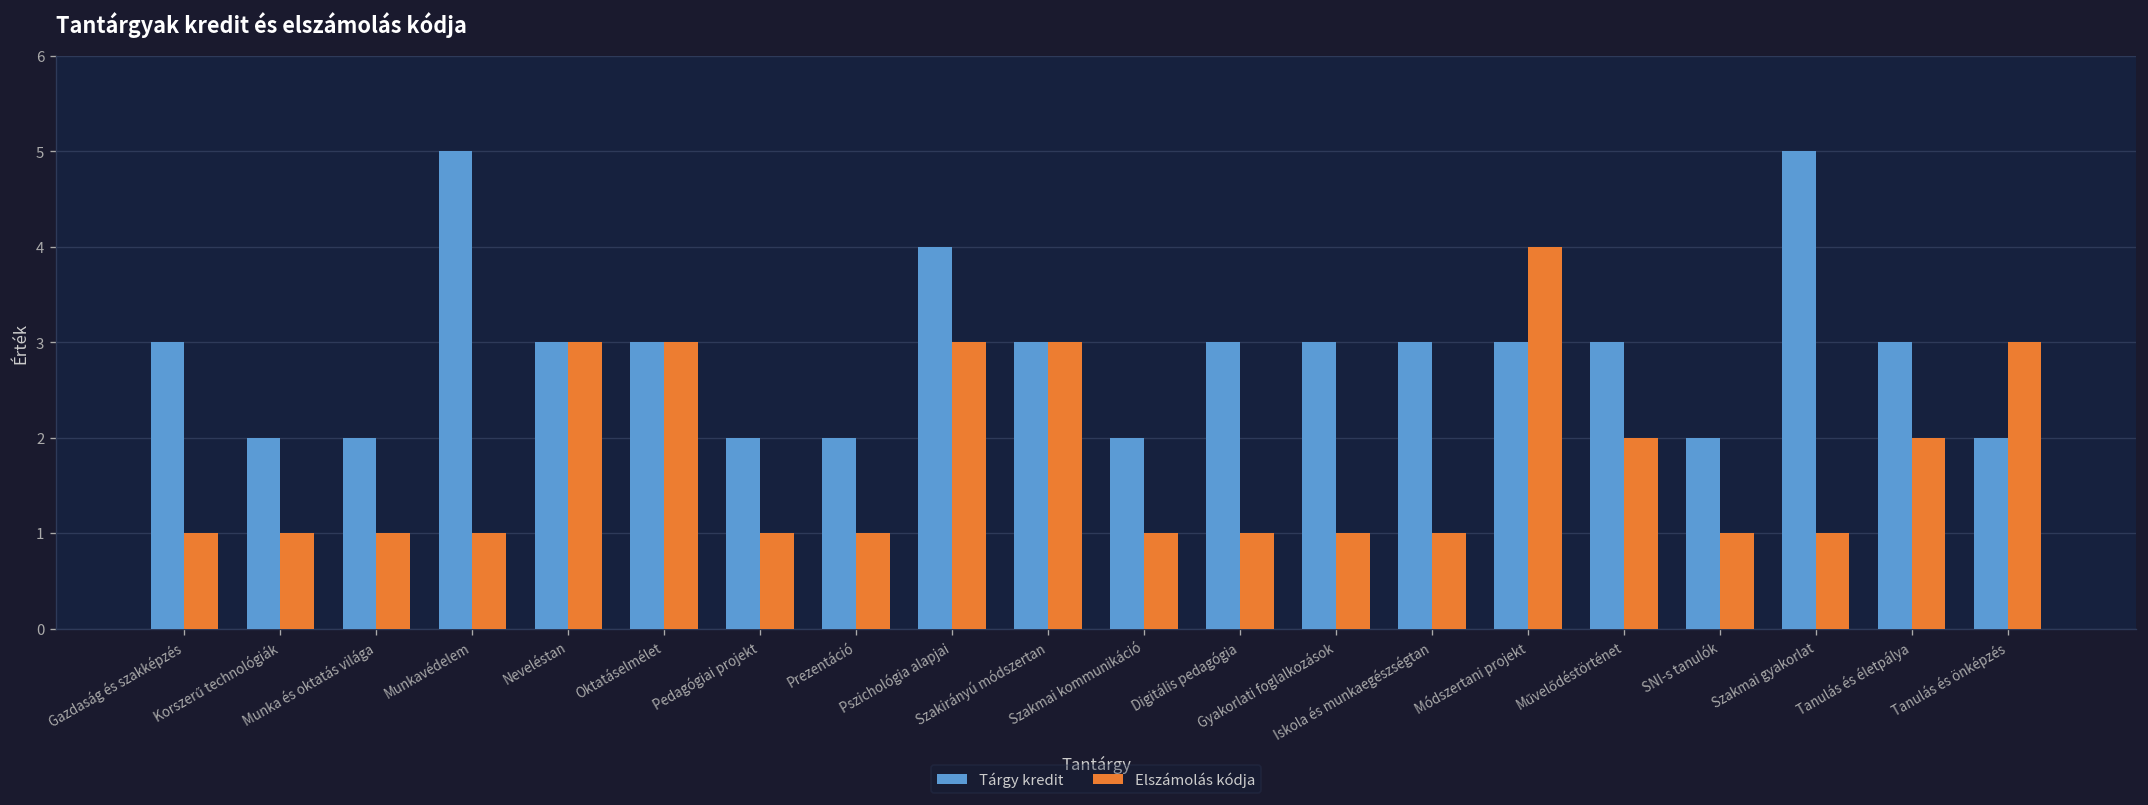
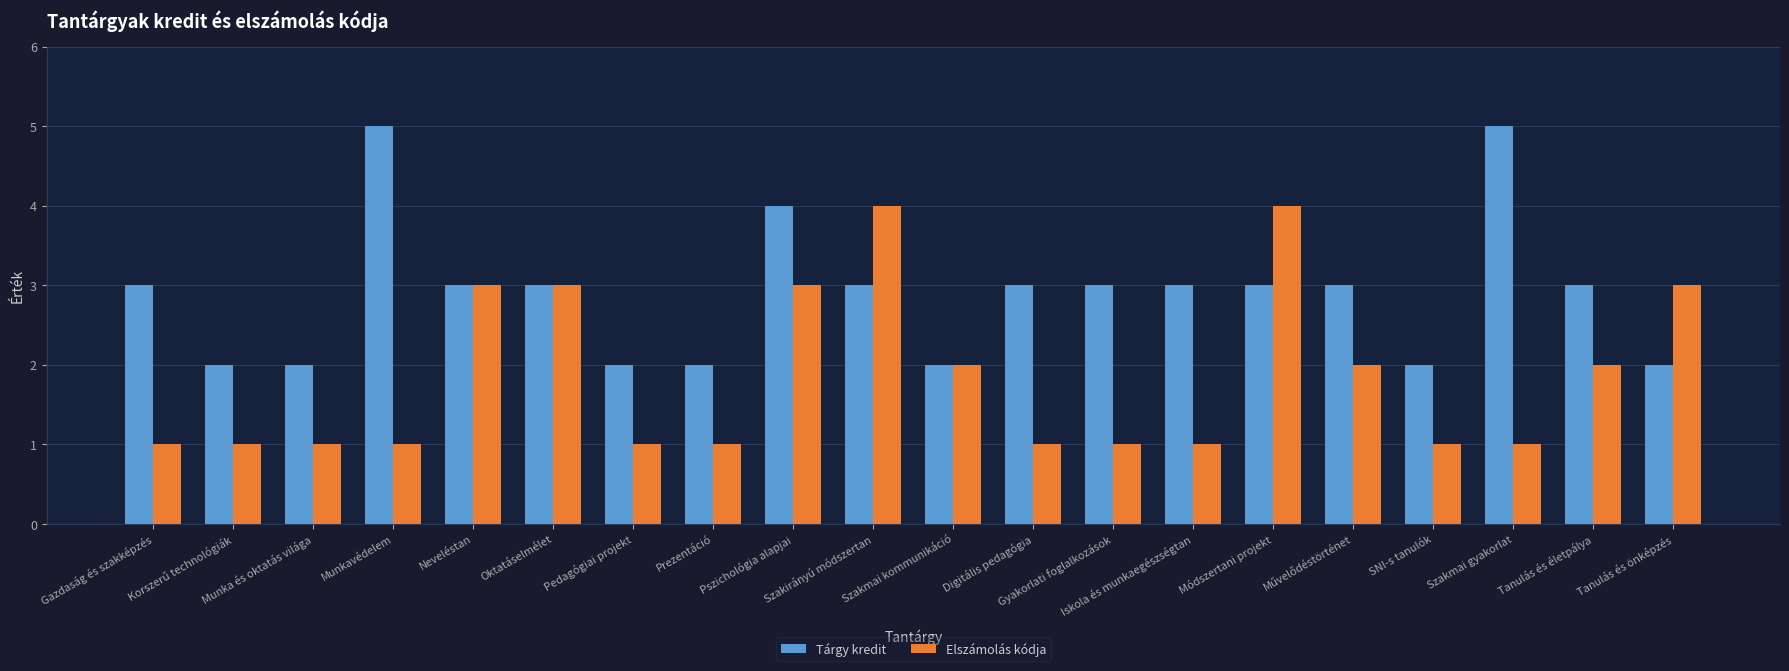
  {
    "Tárgy kredit": {
      "Gazdaság és szakképzés": 3,
      "Korszerű technológiák": 2,
      "Munka és oktatás világa": 2,
      "Munkavédelem": 5,
      "Neveléstan": 3,
      "Oktatáselmélet": 3,
      "Pedagógiai projekt": 2,
      "Prezentáció": 2,
      "Pszichológia alapjai": 4,
      "Szakirányú módszertan": 3,
      "Szakmai kommunikáció": 2,
      "Digitális pedagógia": 3,
      "Gyakorlati foglalkozások": 3,
      "Iskola és munkaegészségtan": 3,
      "Módszertani projekt": 3,
      "Művelődéstörténet": 3,
      "SNI-s tanulók": 2,
      "Szakmai gyakorlat": 5,
      "Tanulás és életpálya": 3,
      "Tanulás és önképzés": 2
    },
    "Elszámolás kódja": {
      "Gazdaság és szakképzés": 1,
      "Korszerű technológiák": 1,
      "Munka és oktatás világa": 1,
      "Munkavédelem": 1,
      "Neveléstan": 3,
      "Oktatáselmélet": 3,
      "Pedagógiai projekt": 1,
      "Prezentáció": 1,
      "Pszichológia alapjai": 3,
-     "Szakirányú módszertan": 3,
-     "Szakmai kommunikáció": 1,
+     "Szakirányú módszertan": 4,
+     "Szakmai kommunikáció": 2,
      "Digitális pedagógia": 1,
      "Gyakorlati foglalkozások": 1,
      "Iskola és munkaegészségtan": 1,
      "Módszertani projekt": 4,
      "Művelődéstörténet": 2,
      "SNI-s tanulók": 1,
      "Szakmai gyakorlat": 1,
      "Tanulás és életpálya": 2,
      "Tanulás és önképzés": 3
    }
  }
